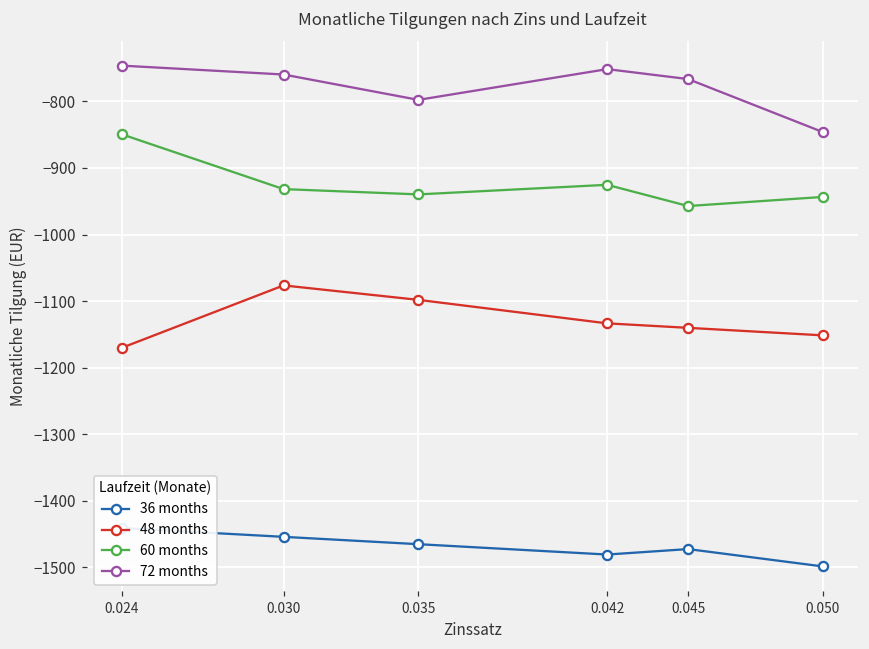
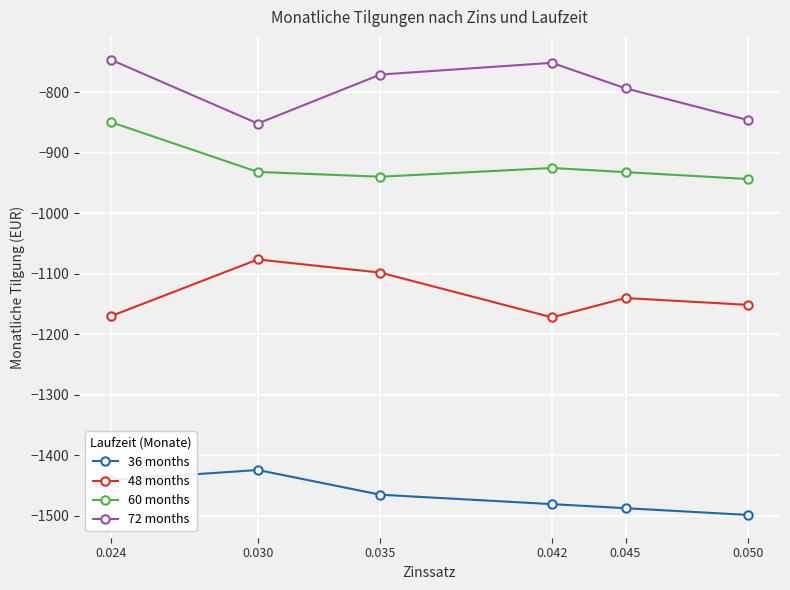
  {
    "36 months": {
-     "0.030": -1450,
+     "0.030": -1420,
      "0.035": -1470,
      "0.042": -1480,
-     "0.045": -1470,
+     "0.045": -1490,
      "0.050": -1500
    },
    "48 months": {
      "0.024": -1170,
      "0.030": -1080,
      "0.035": -1100,
-     "0.042": -1130,
+     "0.042": -1170,
      "0.045": -1140,
      "0.050": -1150
    },
    "60 months": {
      "0.024": -850,
      "0.030": -930,
      "0.035": -940,
      "0.042": -930,
-     "0.045": -960,
+     "0.045": -930,
      "0.050": -940
    },
    "72 months": {
      "0.024": -750,
-     "0.030": -760,
-     "0.035": -800,
+     "0.030": -850,
+     "0.035": -770,
      "0.042": -750,
-     "0.045": -770,
+     "0.045": -790,
      "0.050": -850
    }
  }
